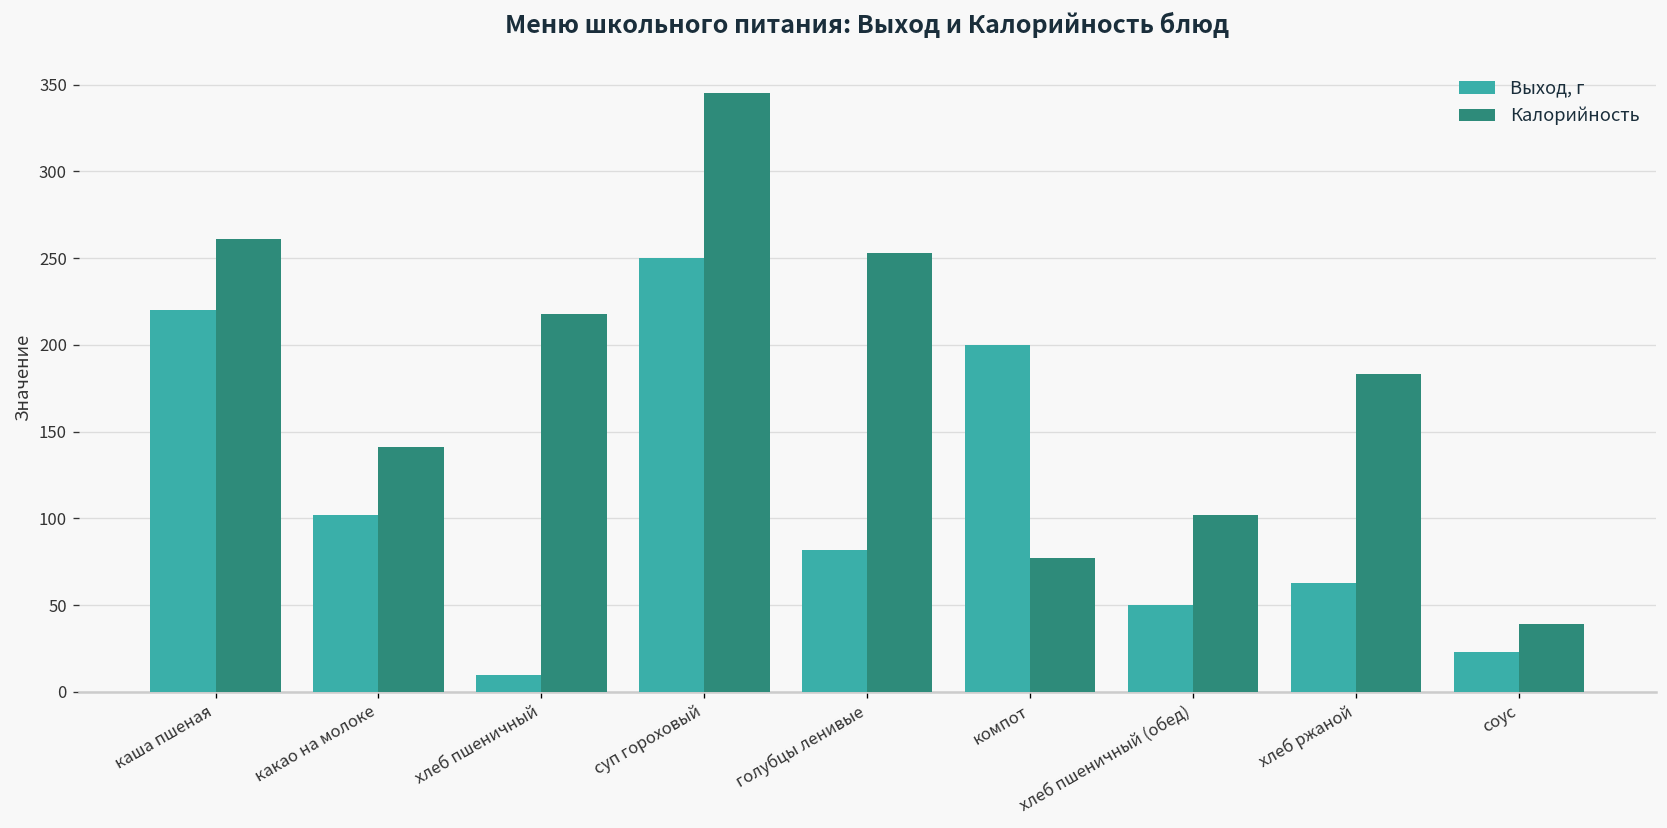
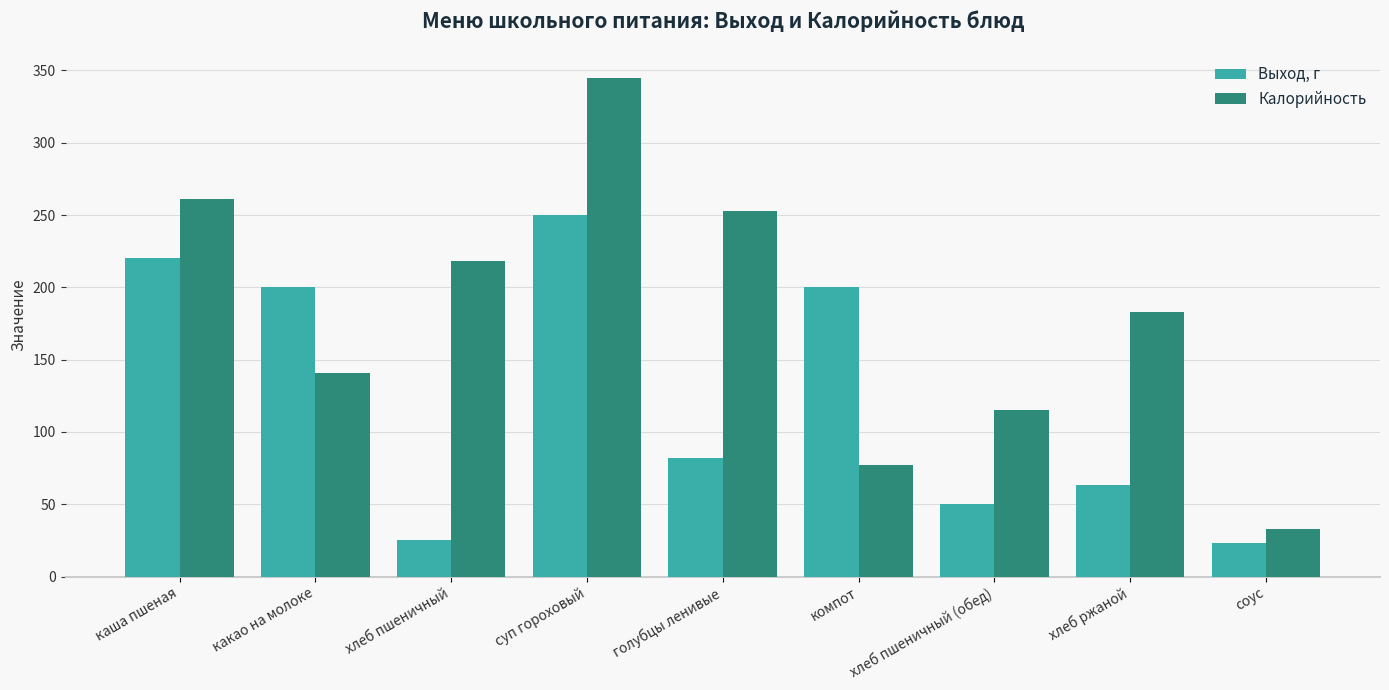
  {
    "Выход, г": {
      "каша пшеная": 220,
-     "какао на молоке": 102,
-     "хлеб пшеничный": 10,
+     "какао на молоке": 200,
+     "хлеб пшеничный": 25,
      "суп гороховый": 250,
      "голубцы ленивые": 82,
      "компот": 200,
      "хлеб пшеничный (обед)": 50,
      "хлеб ржаной": 63,
      "соус": 23
    },
    "Калорийность": {
      "каша пшеная": 261,
      "какао на молоке": 141,
      "хлеб пшеничный": 218,
      "суп гороховый": 345,
      "голубцы ленивые": 253,
      "компот": 77,
-     "хлеб пшеничный (обед)": 102,
+     "хлеб пшеничный (обед)": 115,
      "хлеб ржаной": 183,
-     "соус": 39
+     "соус": 33
    }
  }
